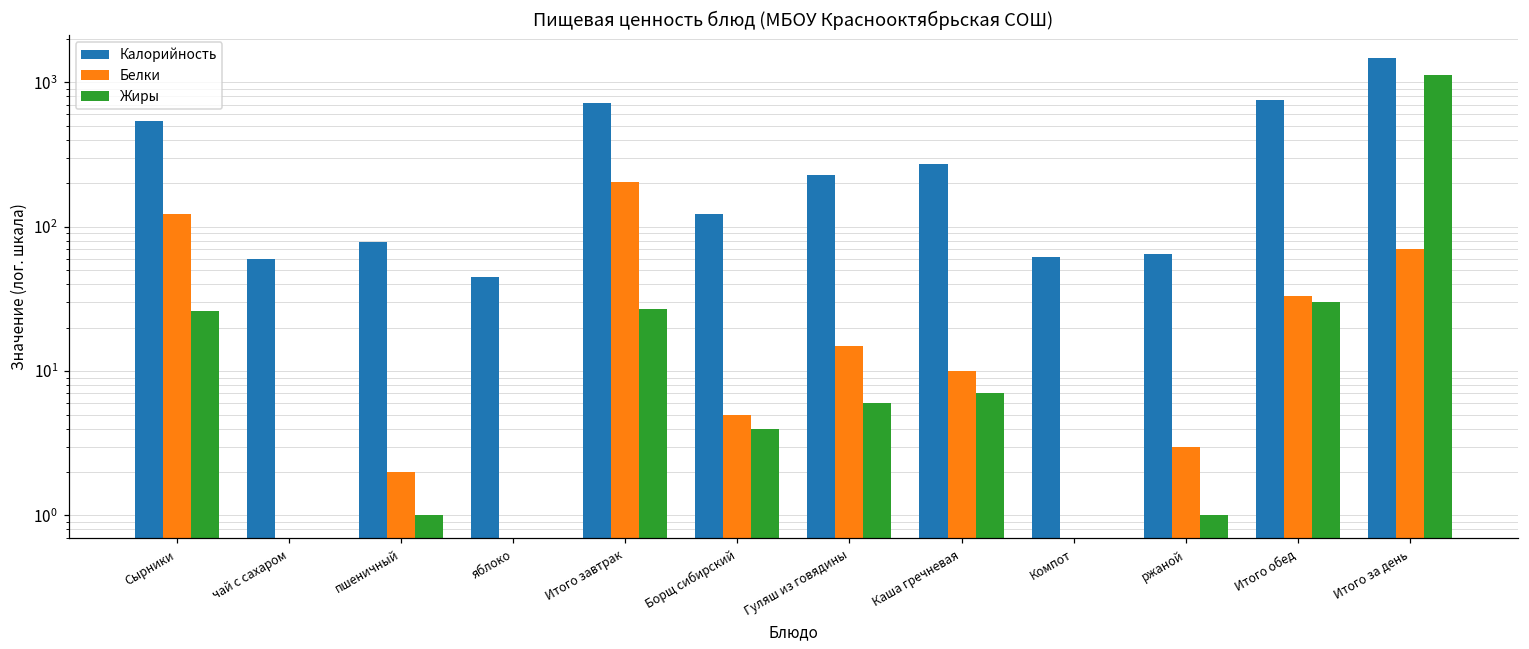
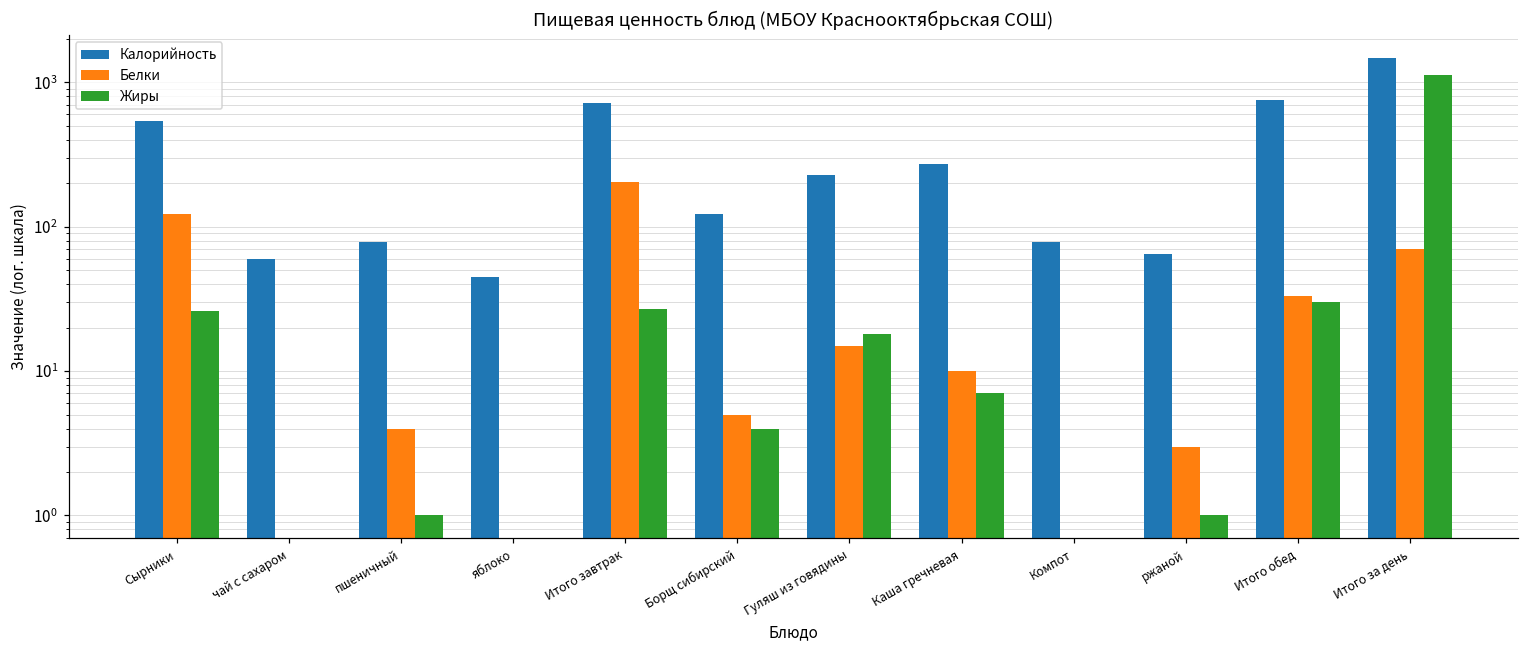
  {
    "Калорийность": {
      "Сырники": 540,
      "чай с сахаром": 60,
      "пшеничный": 80,
      "яблоко": 45,
      "Итого завтрак": 700,
      "Борщ сибирский": 120,
      "Гуляш из говядины": 230,
      "Каша гречневая": 270,
-     "Компот": 60,
+     "Компот": 80,
      "ржаной": 70,
      "Итого обед": 800,
      "Итого за день": 1500
    },
    "Белки": {
      "Сырники": 120,
-     "пшеничный": 2,
+     "пшеничный": 4,
      "Итого завтрак": 210,
      "Борщ сибирский": 5,
      "Гуляш из говядины": 15,
      "Каша гречневая": 10,
      "ржаной": 3,
      "Итого обед": 33,
      "Итого за день": 70
    },
    "Жиры": {
      "Сырники": 26,
      "пшеничный": 1,
      "Итого завтрак": 27,
      "Борщ сибирский": 4,
-     "Гуляш из говядины": 6,
+     "Гуляш из говядины": 18,
      "Каша гречневая": 7,
      "ржаной": 1,
      "Итого обед": 30,
      "Итого за день": 1100
    }
  }
